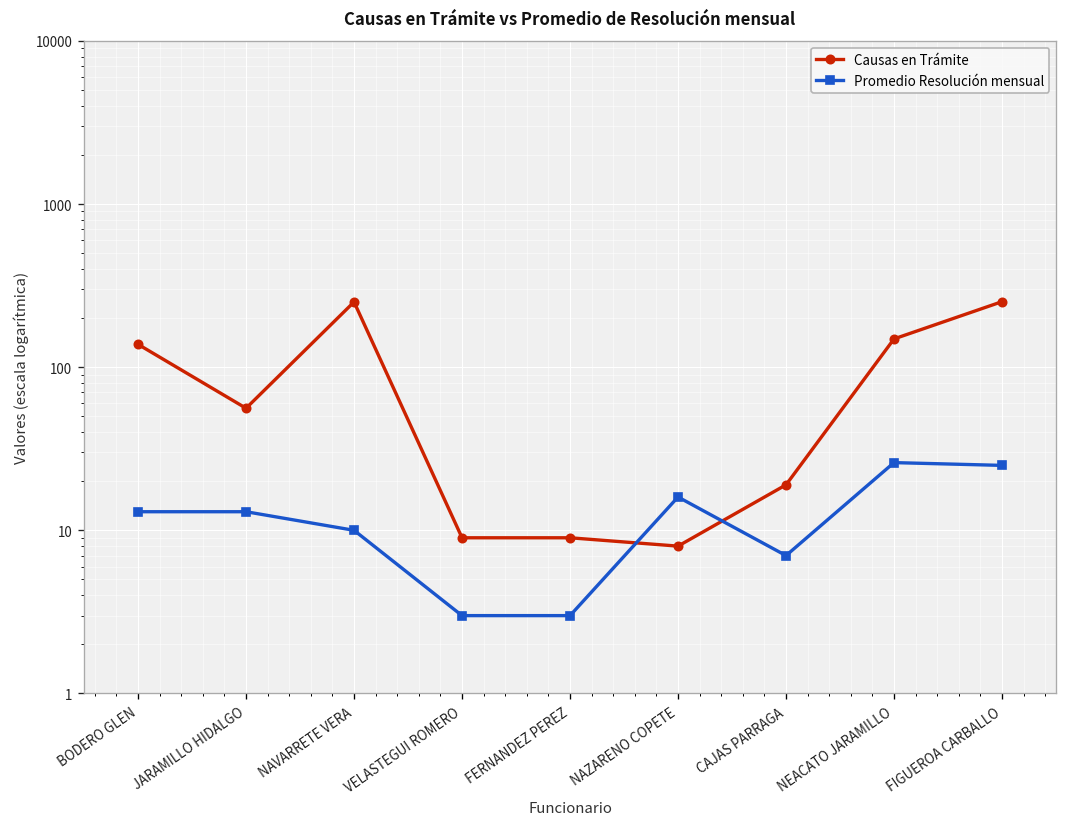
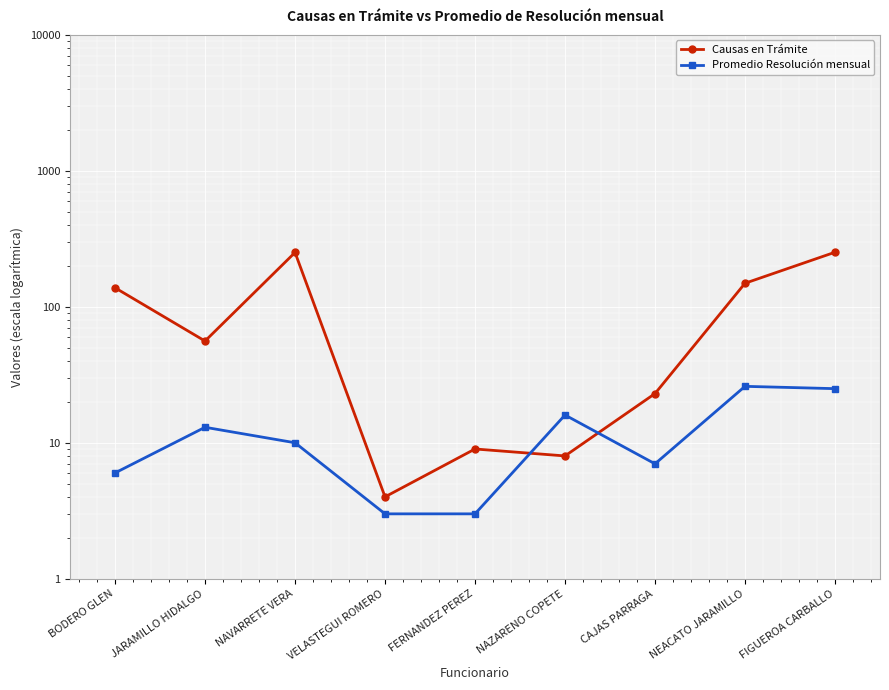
  {
    "Causas en Trámite": {
      "BODERO GLEN": 140,
      "JARAMILLO HIDALGO": 56,
      "NAVARRETE VERA": 250,
-     "VELASTEGUI ROMERO": 9,
+     "VELASTEGUI ROMERO": 4,
      "FERNANDEZ PEREZ": 9,
      "NAZARENO COPETE": 8,
-     "CAJAS PARRAGA": 19,
+     "CAJAS PARRAGA": 23,
      "NEACATO JARAMILLO": 150,
      "FIGUEROA CARBALLO": 250
    },
    "Promedio Resolución mensual": {
-     "BODERO GLEN": 13,
+     "BODERO GLEN": 6,
      "JARAMILLO HIDALGO": 13,
      "NAVARRETE VERA": 10,
      "VELASTEGUI ROMERO": 3,
      "FERNANDEZ PEREZ": 3,
      "NAZARENO COPETE": 16,
      "CAJAS PARRAGA": 7,
      "NEACATO JARAMILLO": 26,
      "FIGUEROA CARBALLO": 25
    }
  }
